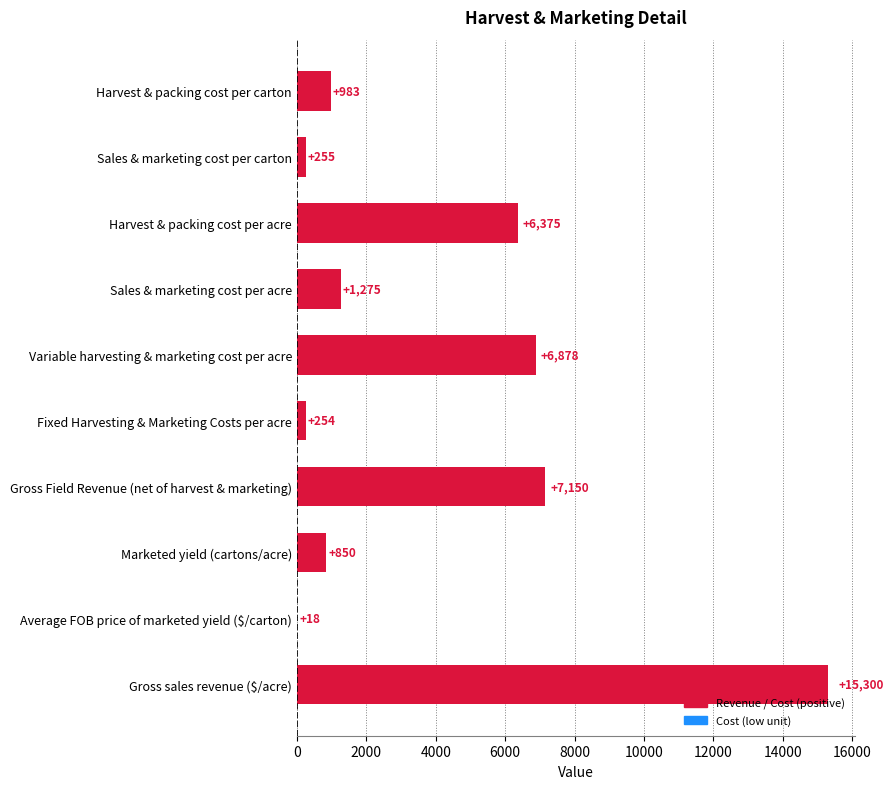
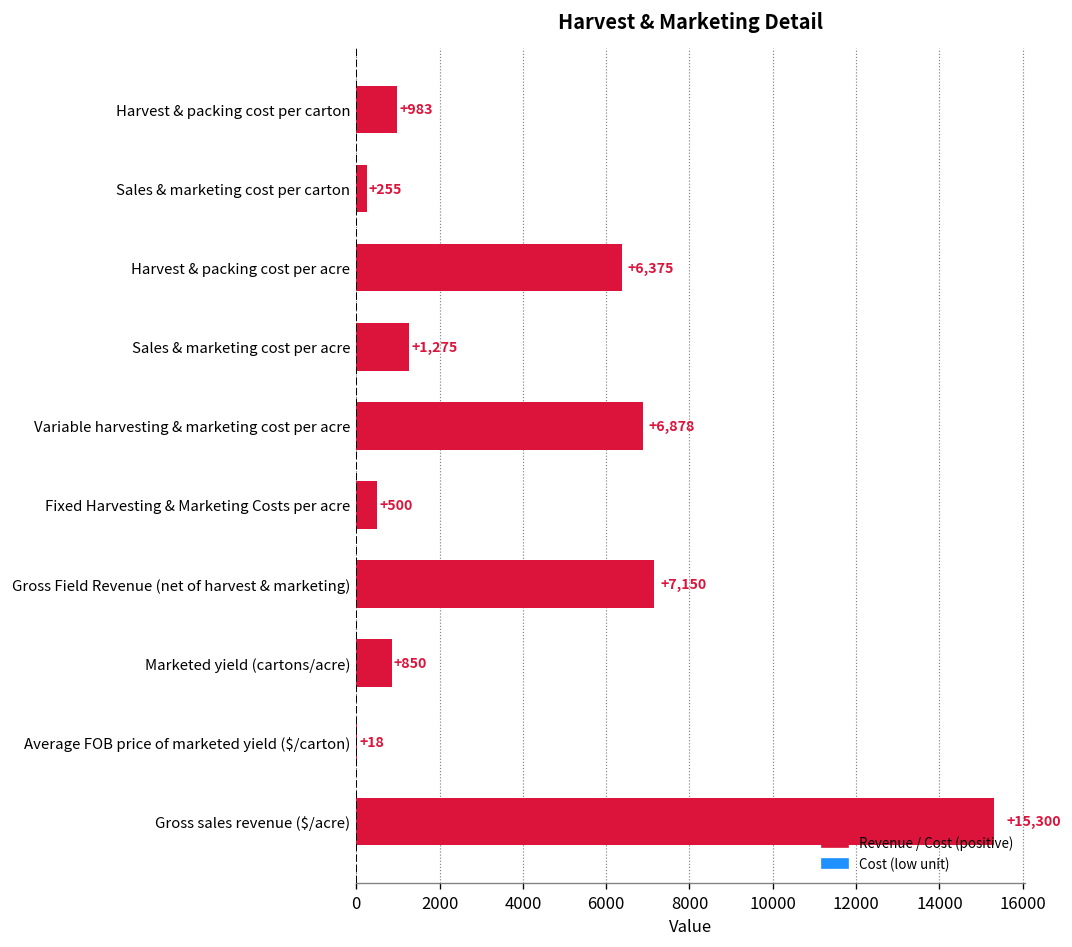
  {
    "Harvest & packing cost per carton": "+983",
    "Sales & marketing cost per carton": "+255",
    "Harvest & packing cost per acre": "+6,375",
    "Sales & marketing cost per acre": "+1,275",
    "Variable harvesting & marketing cost per acre": "+6,878",
-   "Fixed Harvesting & Marketing Costs per acre": "+254",
+   "Fixed Harvesting & Marketing Costs per acre": "+500",
    "Gross Field Revenue (net of harvest & marketing)": "+7,150",
    "Marketed yield (cartons/acre)": "+850",
    "Average FOB price of marketed yield ($/carton)": "+18",
    "Gross sales revenue ($/acre)": "+15,300"
  }
